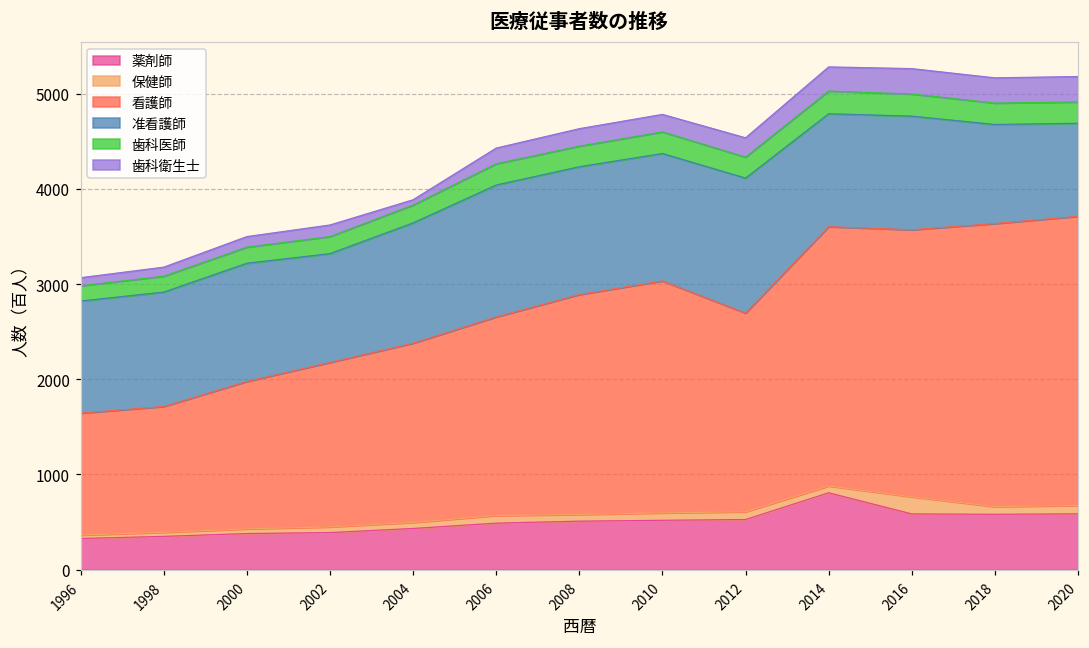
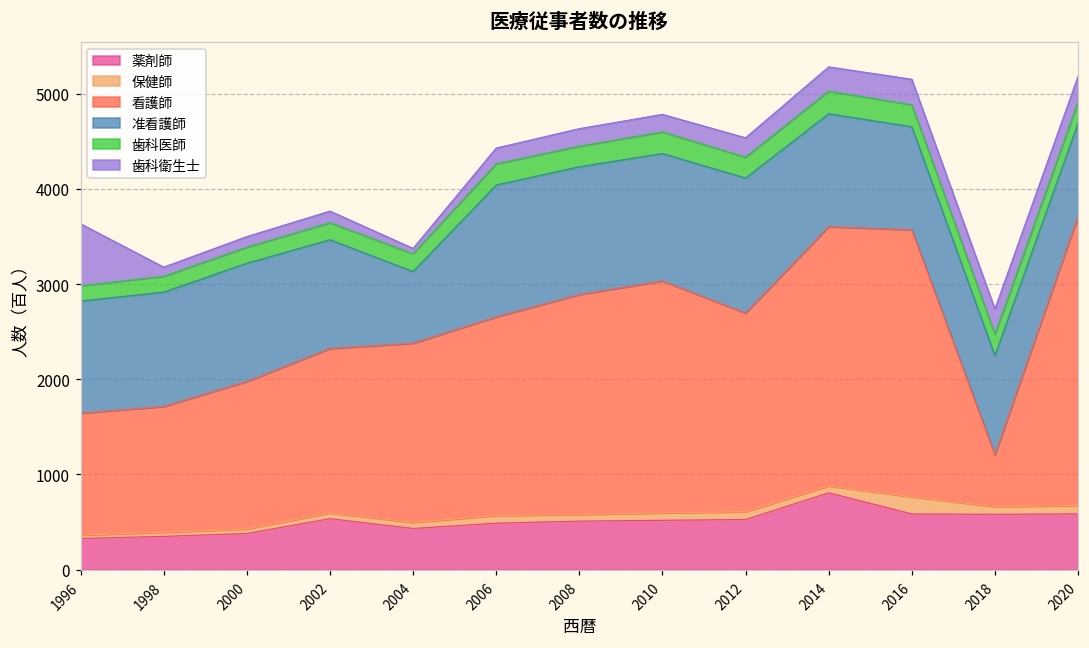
  {
    "薬剤師": {
      "1996": 300,
      "1998": 300,
      "2000": 400,
-     "2002": 400,
+     "2002": 500,
      "2004": 400,
      "2006": 500,
      "2008": 500,
      "2010": 500,
      "2012": 500,
      "2014": 800,
      "2016": 600,
      "2018": 600,
      "2020": 600
    },
    "保健師": {
      "1996": 0,
      "1998": 0,
      "2000": 0,
      "2002": 100,
      "2004": 100,
      "2006": 100,
      "2008": 100,
      "2010": 100,
      "2012": 100,
      "2014": 100,
      "2016": 200,
      "2018": 100,
      "2020": 100
    },
    "看護師": {
      "1996": 1300,
      "1998": 1300,
      "2000": 1500,
      "2002": 1700,
      "2004": 1900,
      "2006": 2100,
      "2008": 2300,
      "2010": 2400,
      "2012": 2100,
      "2014": 2700,
      "2016": 2800,
-     "2018": 3000,
+     "2018": 500,
      "2020": 3000
    },
    "准看護師": {
      "1996": 1200,
      "1998": 1200,
      "2000": 1200,
      "2002": 1100,
-     "2004": 1300,
+     "2004": 800,
      "2006": 1400,
      "2008": 1300,
      "2010": 1300,
      "2012": 1400,
      "2014": 1200,
-     "2016": 1200,
+     "2016": 1100,
      "2018": 1000,
      "2020": 1000
    },
    "歯科医師": {
      "1996": 200,
      "1998": 200,
      "2000": 200,
      "2002": 200,
      "2004": 200,
      "2006": 200,
      "2008": 200,
      "2010": 200,
      "2012": 200,
      "2014": 200,
      "2016": 200,
      "2018": 200,
      "2020": 200
    },
    "歯科衛生士": {
-     "1996": 100,
+     "1996": 700,
      "1998": 100,
      "2000": 100,
      "2002": 100,
      "2004": 100,
      "2006": 200,
      "2008": 200,
      "2010": 200,
      "2012": 200,
      "2014": 300,
      "2016": 300,
      "2018": 300,
      "2020": 300
    }
  }
